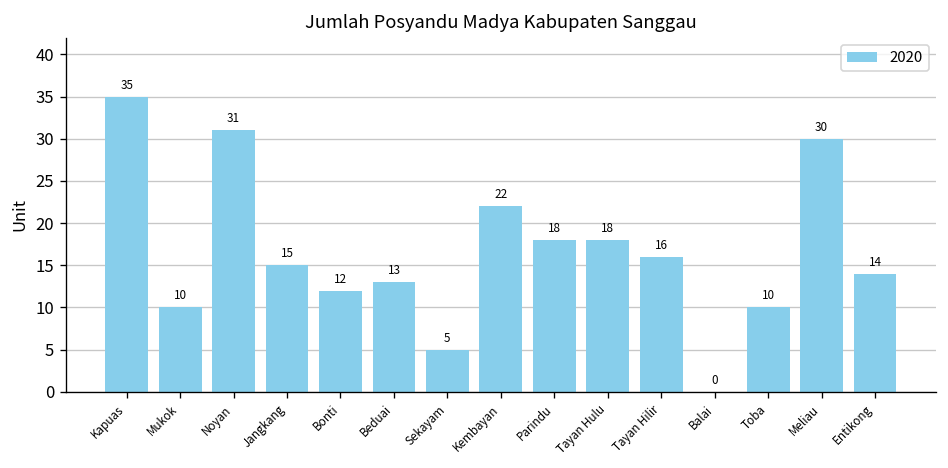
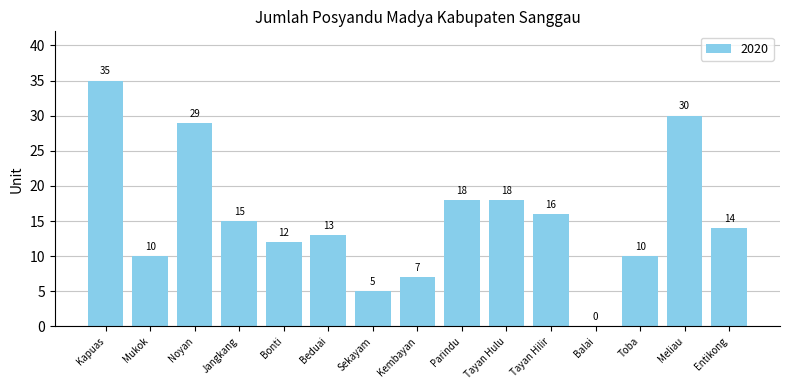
  {
    "Kapuas": 35,
    "Mukok": 10,
-   "Noyan": 31,
+   "Noyan": 29,
    "Jangkang": 15,
    "Bonti": 12,
    "Beduai": 13,
    "Sekayam": 5,
-   "Kembayan": 22,
+   "Kembayan": 7,
    "Parindu": 18,
    "Tayan Hulu": 18,
    "Tayan Hilir": 16,
    "Balai": 0,
    "Toba": 10,
    "Meliau": 30,
    "Entikong": 14
  }
